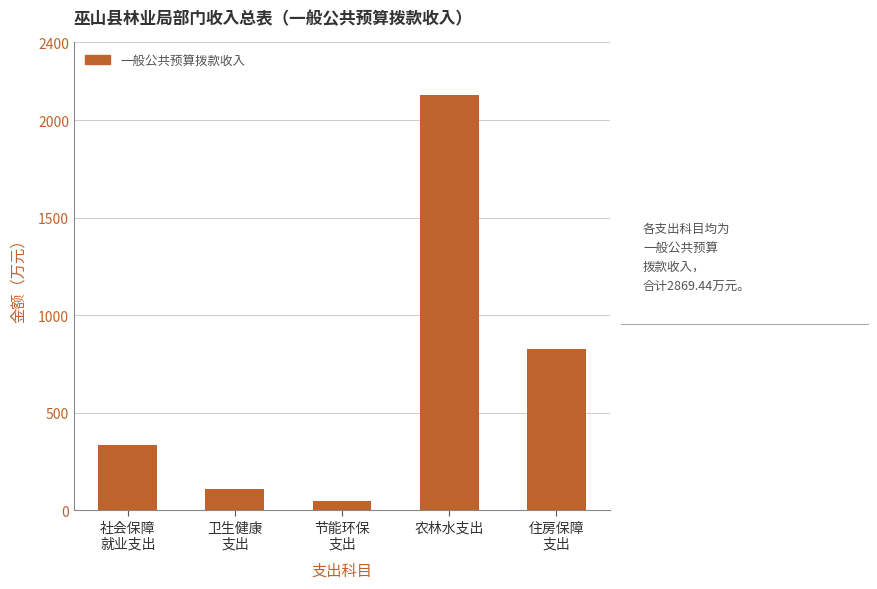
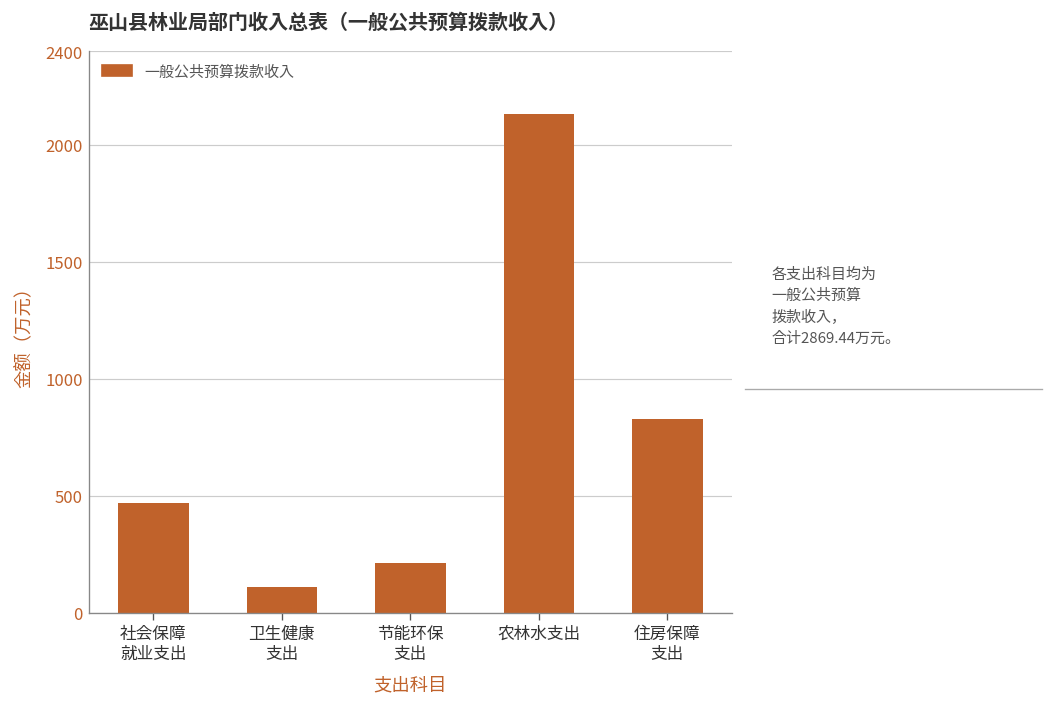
  {
-   "社会保障 就业支出": 340,
+   "社会保障 就业支出": 470,
    "卫生健康 支出": 110,
-   "节能环保 支出": 50,
+   "节能环保 支出": 210,
    "农林水支出": 2130,
    "住房保障 支出": 830
  }
